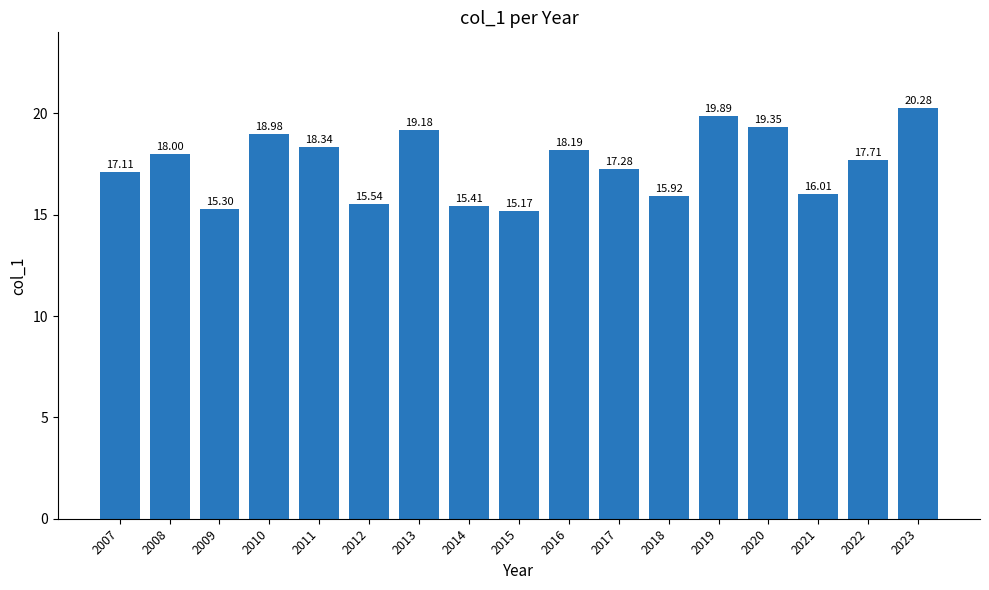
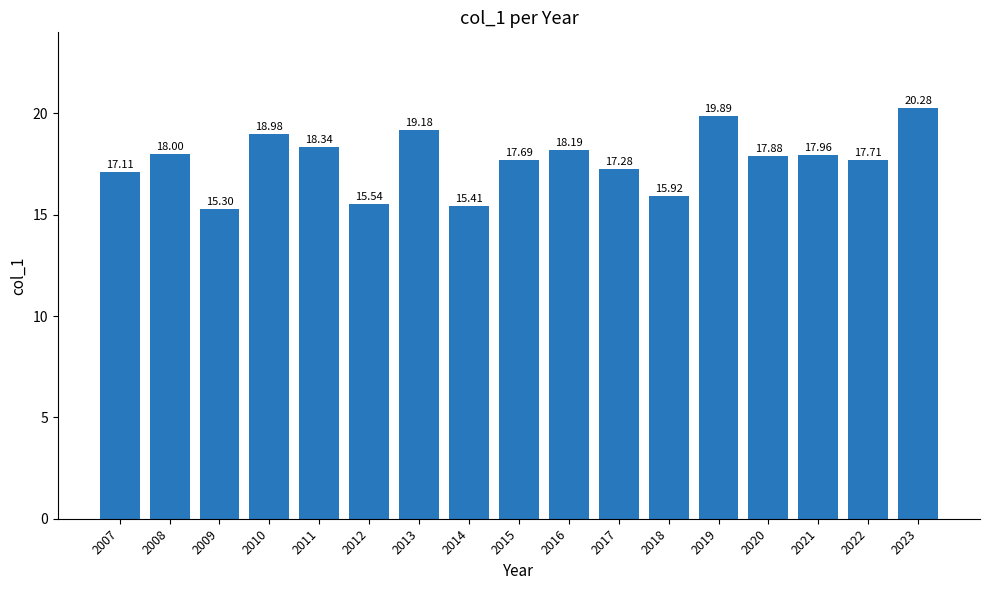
  {
    "2007": 17.11,
    "2008": 18.00,
    "2009": 15.30,
    "2010": 18.98,
    "2011": 18.34,
    "2012": 15.54,
    "2013": 19.18,
    "2014": 15.41,
-   "2015": 15.17,
+   "2015": 17.69,
    "2016": 18.19,
    "2017": 17.28,
    "2018": 15.92,
    "2019": 19.89,
-   "2020": 19.35,
-   "2021": 16.01,
+   "2020": 17.88,
+   "2021": 17.96,
    "2022": 17.71,
    "2023": 20.28
  }
